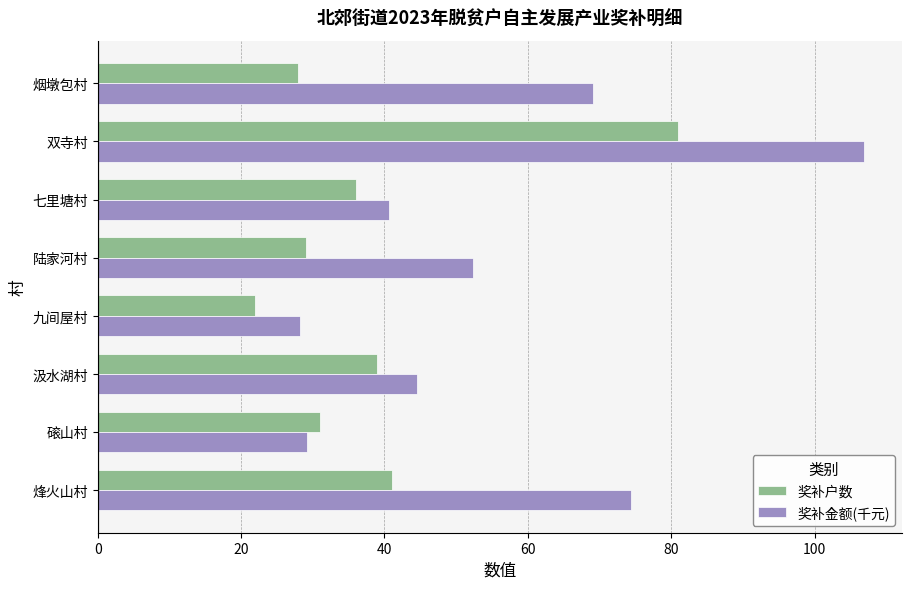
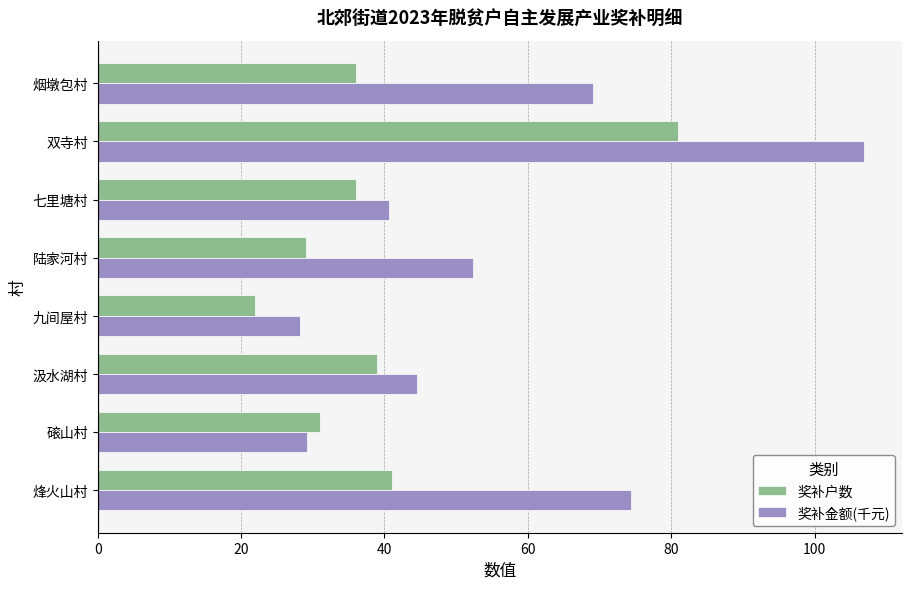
  {
    "奖补户数": {
-     "烟墩包村": 28,
+     "烟墩包村": 36,
      "双寺村": 81,
      "七里塘村": 36,
      "陆家河村": 29,
      "九间屋村": 22,
      "汲水湖村": 39,
      "磙山村": 31,
      "烽火山村": 41
    },
    "奖补金额(千元)": {
      "烟墩包村": 69,
      "双寺村": 107,
      "七里塘村": 41,
      "陆家河村": 52,
      "九间屋村": 28,
      "汲水湖村": 44,
      "磙山村": 29,
      "烽火山村": 74
    }
  }
